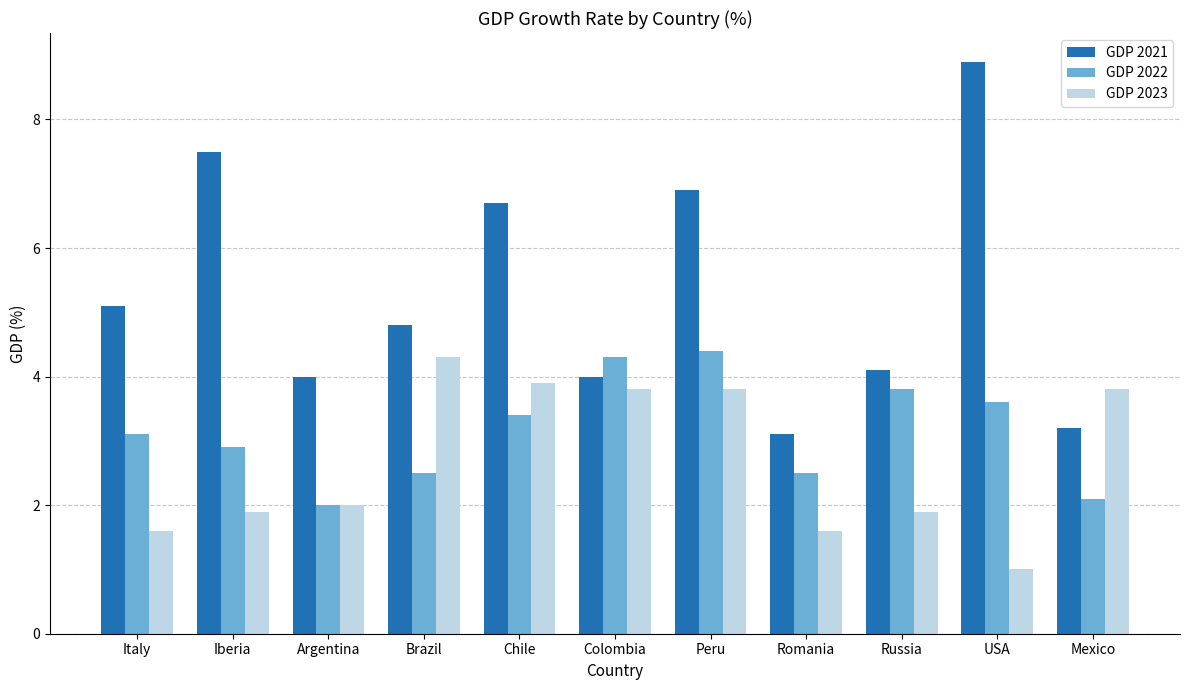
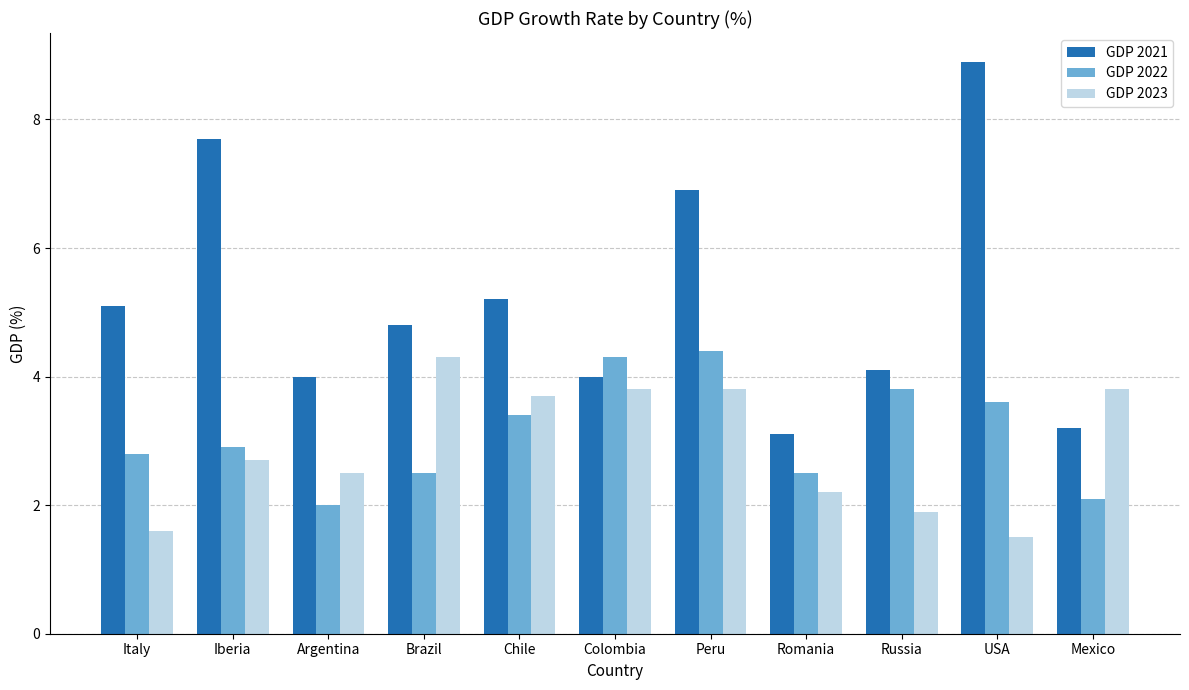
  {
    "GDP 2021": {
      "Italy": 5.1,
-     "Iberia": 7.5,
+     "Iberia": 7.7,
      "Argentina": 4.0,
      "Brazil": 4.8,
-     "Chile": 6.7,
+     "Chile": 5.2,
      "Colombia": 4.0,
      "Peru": 6.9,
      "Romania": 3.1,
      "Russia": 4.1,
      "USA": 8.9,
      "Mexico": 3.2
    },
    "GDP 2022": {
-     "Italy": 3.1,
+     "Italy": 2.8,
      "Iberia": 2.9,
      "Argentina": 2.0,
      "Brazil": 2.5,
      "Chile": 3.4,
      "Colombia": 4.3,
      "Peru": 4.4,
      "Romania": 2.5,
      "Russia": 3.8,
      "USA": 3.6,
      "Mexico": 2.1
    },
    "GDP 2023": {
      "Italy": 1.6,
-     "Iberia": 1.9,
-     "Argentina": 2.0,
+     "Iberia": 2.7,
+     "Argentina": 2.5,
      "Brazil": 4.3,
-     "Chile": 3.9,
+     "Chile": 3.7,
      "Colombia": 3.8,
      "Peru": 3.8,
-     "Romania": 1.6,
+     "Romania": 2.2,
      "Russia": 1.9,
-     "USA": 1.0,
+     "USA": 1.5,
      "Mexico": 3.8
    }
  }
